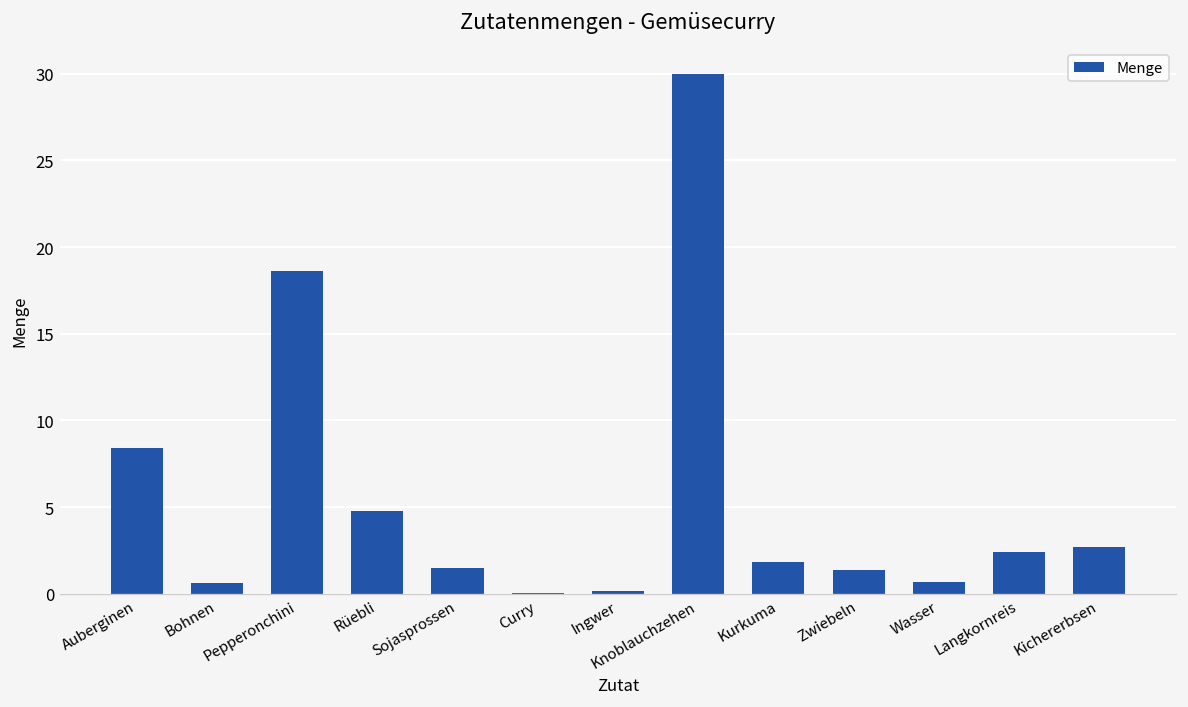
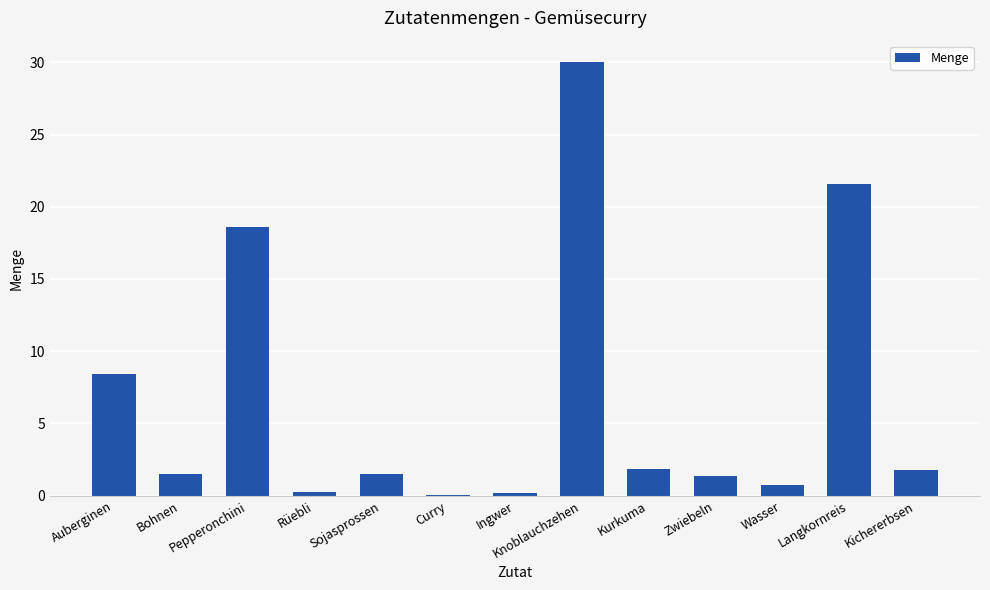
  {
    "Auberginen": 8.4,
-   "Bohnen": 0.6,
+   "Bohnen": 1.5,
    "Pepperonchini": 18.6,
-   "Rüebli": 4.8,
+   "Rüebli": 0.2,
    "Sojasprossen": 1.5,
    "Knoblauchzehen": 30.0,
    "Kurkuma": 1.8,
    "Zwiebeln": 1.4,
    "Wasser": 0.7,
-   "Langkornreis": 2.4,
-   "Kichererbsen": 2.7
+   "Langkornreis": 21.6,
+   "Kichererbsen": 1.8
  }
